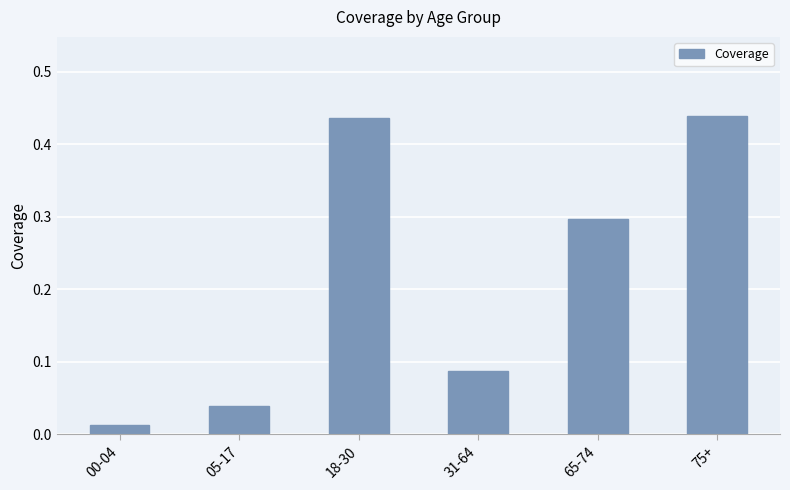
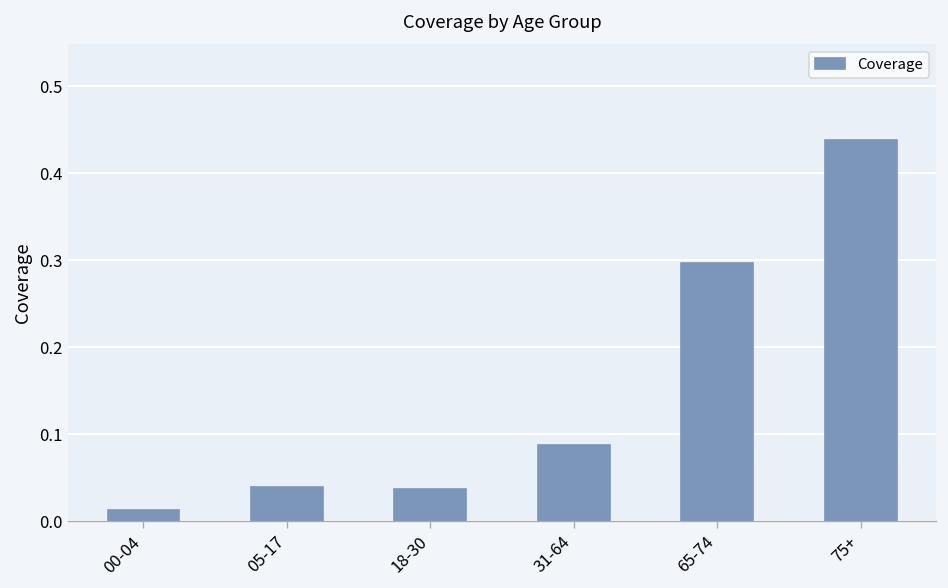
  {
    "00-04": 0.01,
    "05-17": 0.04,
-   "18-30": 0.44,
+   "18-30": 0.04,
    "31-64": 0.09,
    "65-74": 0.30,
    "75+": 0.44
  }
